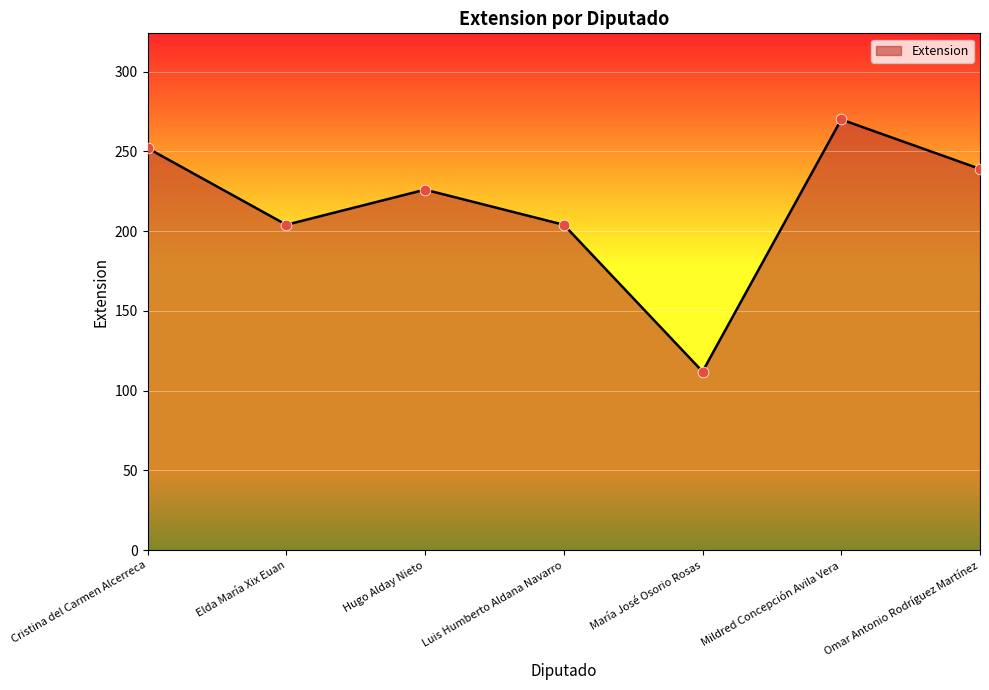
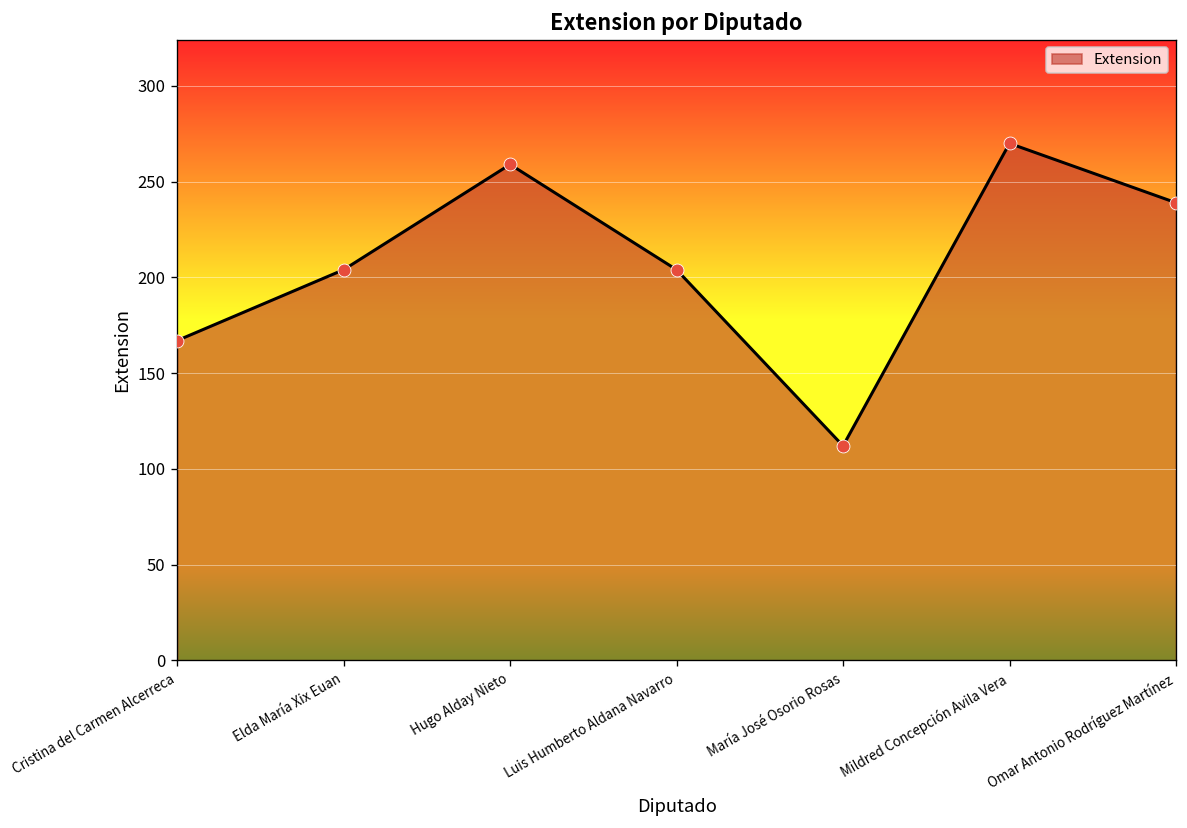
  {
-   "Cristina del Carmen Alcerreca": 252,
+   "Cristina del Carmen Alcerreca": 167,
    "Elda María Xix Euan": 204,
-   "Hugo Alday Nieto": 226,
+   "Hugo Alday Nieto": 259,
    "Luis Humberto Aldana Navarro": 204,
    "María José Osorio Rosas": 112,
    "Mildred Concepción Avila Vera": 270,
    "Omar Antonio Rodríguez Martínez": 239
  }
